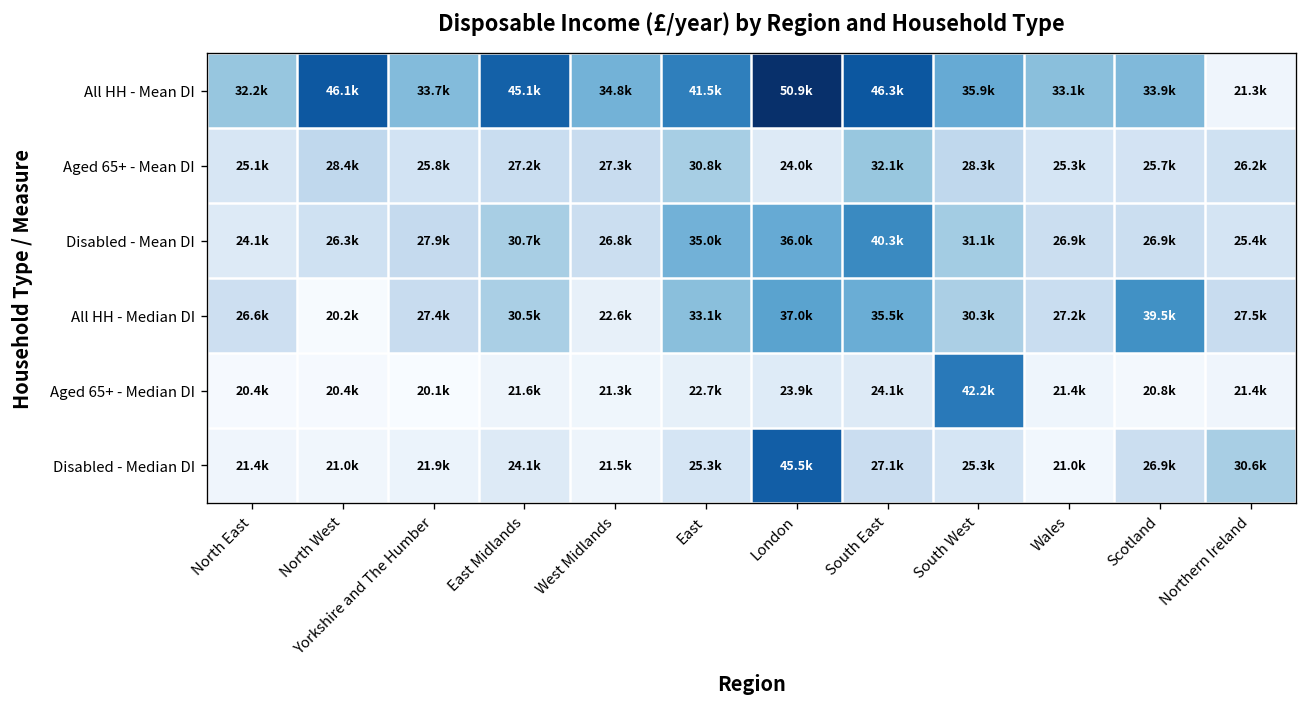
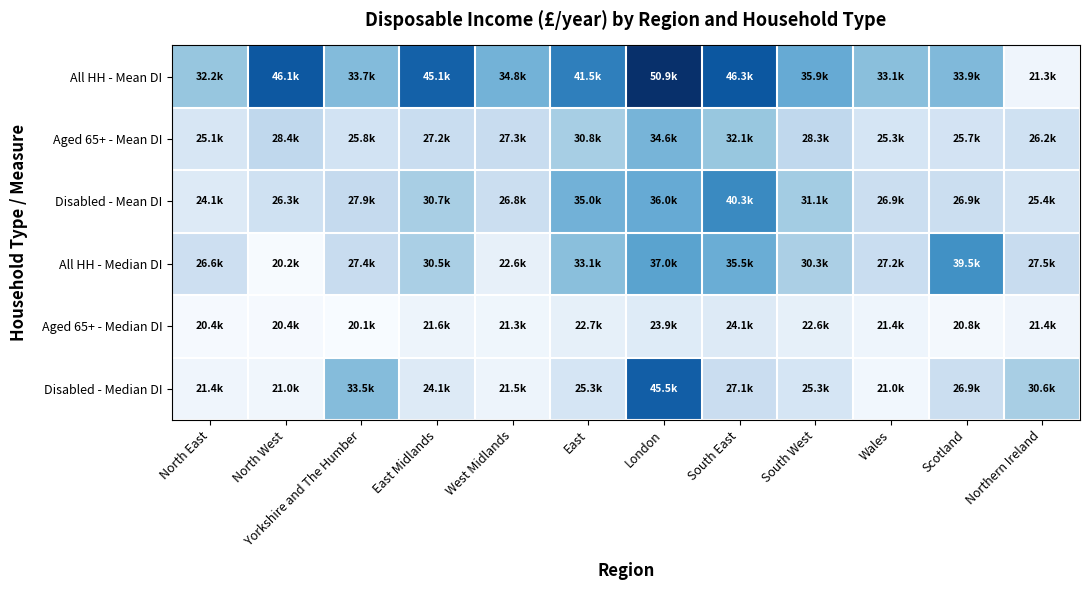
  {
    "All HH - Mean DI": {
      "North East": "32.2k",
      "North West": "46.1k",
      "Yorkshire and The Humber": "33.7k",
      "East Midlands": "45.1k",
      "West Midlands": "34.8k",
      "East": "41.5k",
      "London": "50.9k",
      "South East": "46.3k",
      "South West": "35.9k",
      "Wales": "33.1k",
      "Scotland": "33.9k",
      "Northern Ireland": "21.3k"
    },
    "Aged 65+ - Mean DI": {
      "North East": "25.1k",
      "North West": "28.4k",
      "Yorkshire and The Humber": "25.8k",
      "East Midlands": "27.2k",
      "West Midlands": "27.3k",
      "East": "30.8k",
-     "London": "24.0k",
+     "London": "34.6k",
      "South East": "32.1k",
      "South West": "28.3k",
      "Wales": "25.3k",
      "Scotland": "25.7k",
      "Northern Ireland": "26.2k"
    },
    "Disabled - Mean DI": {
      "North East": "24.1k",
      "North West": "26.3k",
      "Yorkshire and The Humber": "27.9k",
      "East Midlands": "30.7k",
      "West Midlands": "26.8k",
      "East": "35.0k",
      "London": "36.0k",
      "South East": "40.3k",
      "South West": "31.1k",
      "Wales": "26.9k",
      "Scotland": "26.9k",
      "Northern Ireland": "25.4k"
    },
    "All HH - Median DI": {
      "North East": "26.6k",
      "North West": "20.2k",
      "Yorkshire and The Humber": "27.4k",
      "East Midlands": "30.5k",
      "West Midlands": "22.6k",
      "East": "33.1k",
      "London": "37.0k",
      "South East": "35.5k",
      "South West": "30.3k",
      "Wales": "27.2k",
      "Scotland": "39.5k",
      "Northern Ireland": "27.5k"
    },
    "Aged 65+ - Median DI": {
      "North East": "20.4k",
      "North West": "20.4k",
      "Yorkshire and The Humber": "20.1k",
      "East Midlands": "21.6k",
      "West Midlands": "21.3k",
      "East": "22.7k",
      "London": "23.9k",
      "South East": "24.1k",
-     "South West": "42.2k",
+     "South West": "22.6k",
      "Wales": "21.4k",
      "Scotland": "20.8k",
      "Northern Ireland": "21.4k"
    },
    "Disabled - Median DI": {
      "North East": "21.4k",
      "North West": "21.0k",
-     "Yorkshire and The Humber": "21.9k",
+     "Yorkshire and The Humber": "33.5k",
      "East Midlands": "24.1k",
      "West Midlands": "21.5k",
      "East": "25.3k",
      "London": "45.5k",
      "South East": "27.1k",
      "South West": "25.3k",
      "Wales": "21.0k",
      "Scotland": "26.9k",
      "Northern Ireland": "30.6k"
    }
  }
